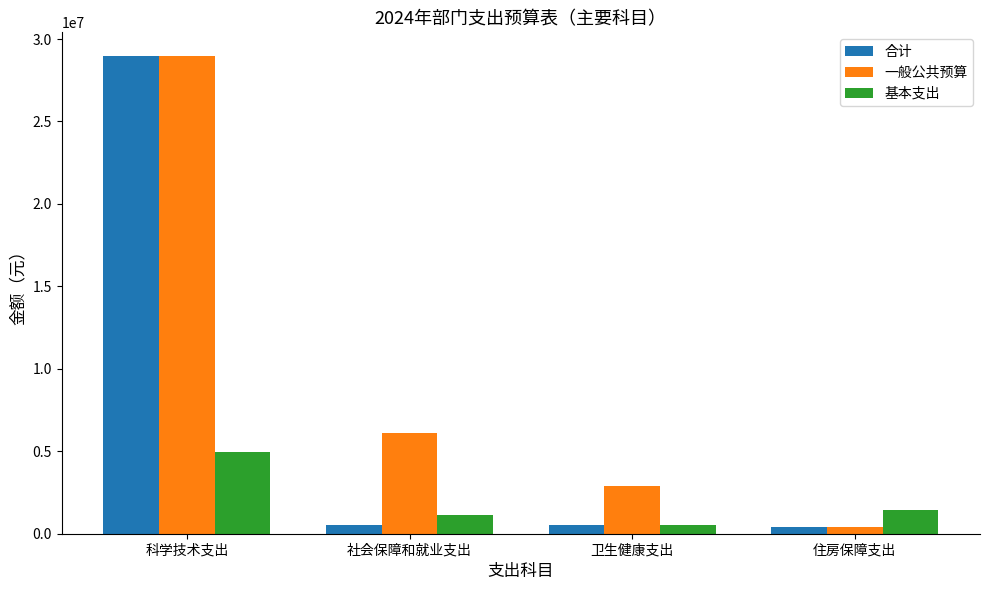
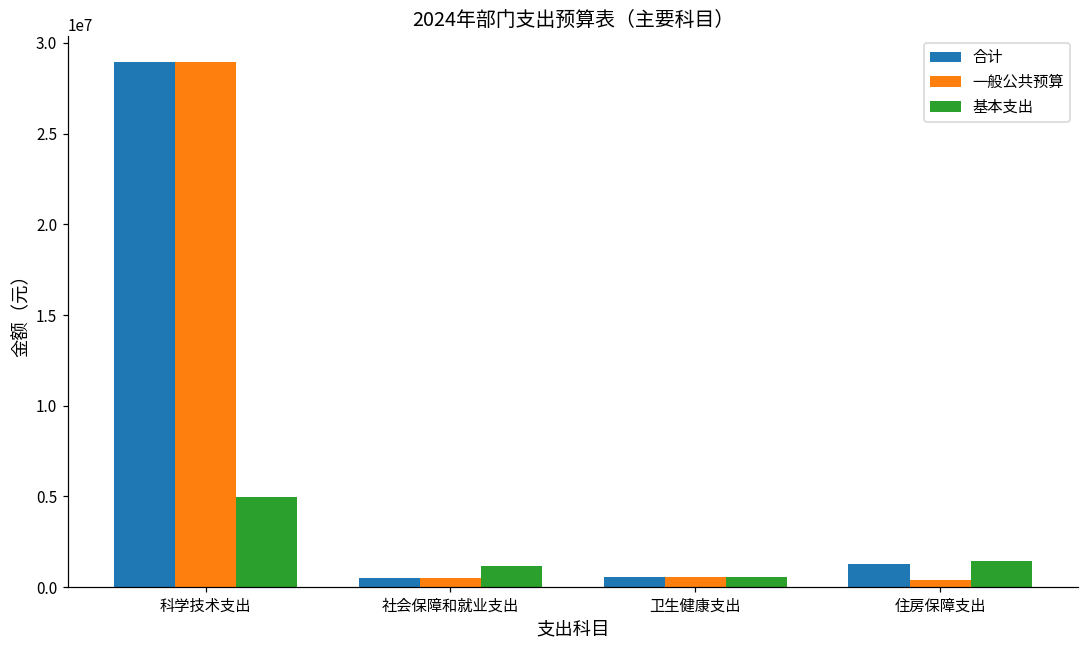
  {
    "合计": {
      "科学技术支出": 29000000,
      "社会保障和就业支出": 500000,
      "卫生健康支出": 600000,
-     "住房保障支出": 400000
+     "住房保障支出": 1200000
    },
    "一般公共预算": {
      "科学技术支出": 29000000,
-     "社会保障和就业支出": 6100000,
-     "卫生健康支出": 2900000,
+     "社会保障和就业支出": 500000,
+     "卫生健康支出": 600000,
      "住房保障支出": 400000
    },
    "基本支出": {
      "科学技术支出": 4900000,
      "社会保障和就业支出": 1100000,
      "卫生健康支出": 600000,
      "住房保障支出": 1400000
    }
  }
